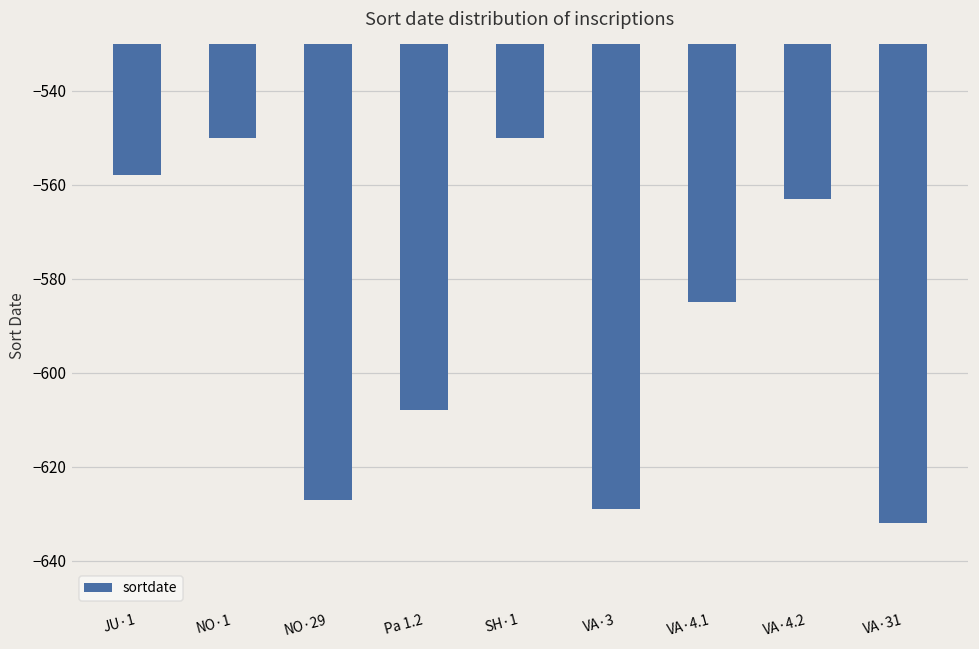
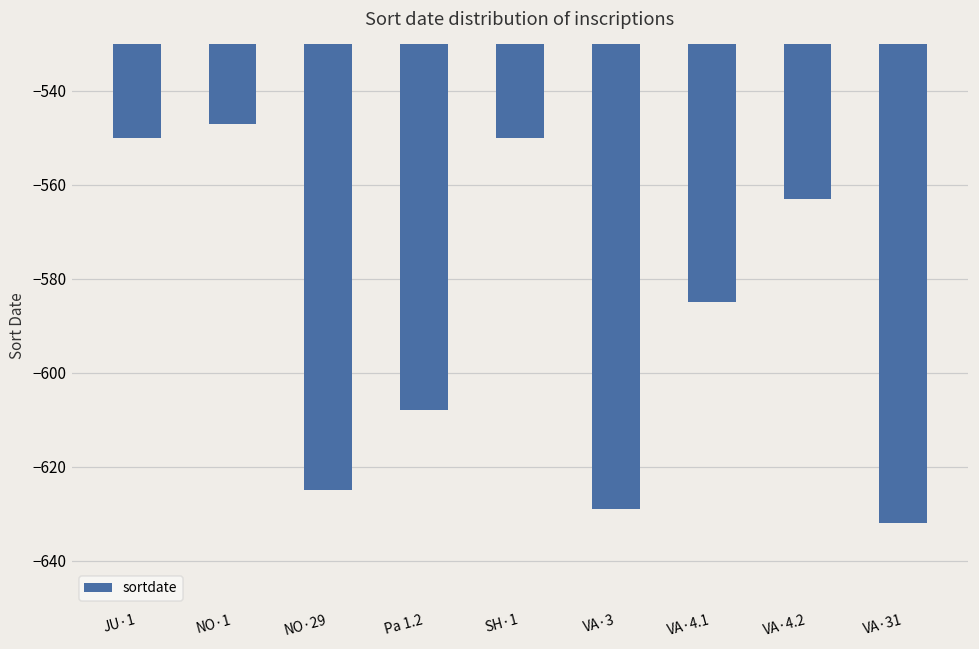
  {
-   "JU·1": -558,
-   "NO·1": -550,
-   "NO·29": -627,
+   "JU·1": -550,
+   "NO·1": -547,
+   "NO·29": -625,
    "Pa 1.2": -608,
    "SH·1": -550,
    "VA·3": -629,
    "VA·4.1": -585,
    "VA·4.2": -563,
    "VA·31": -632
  }
